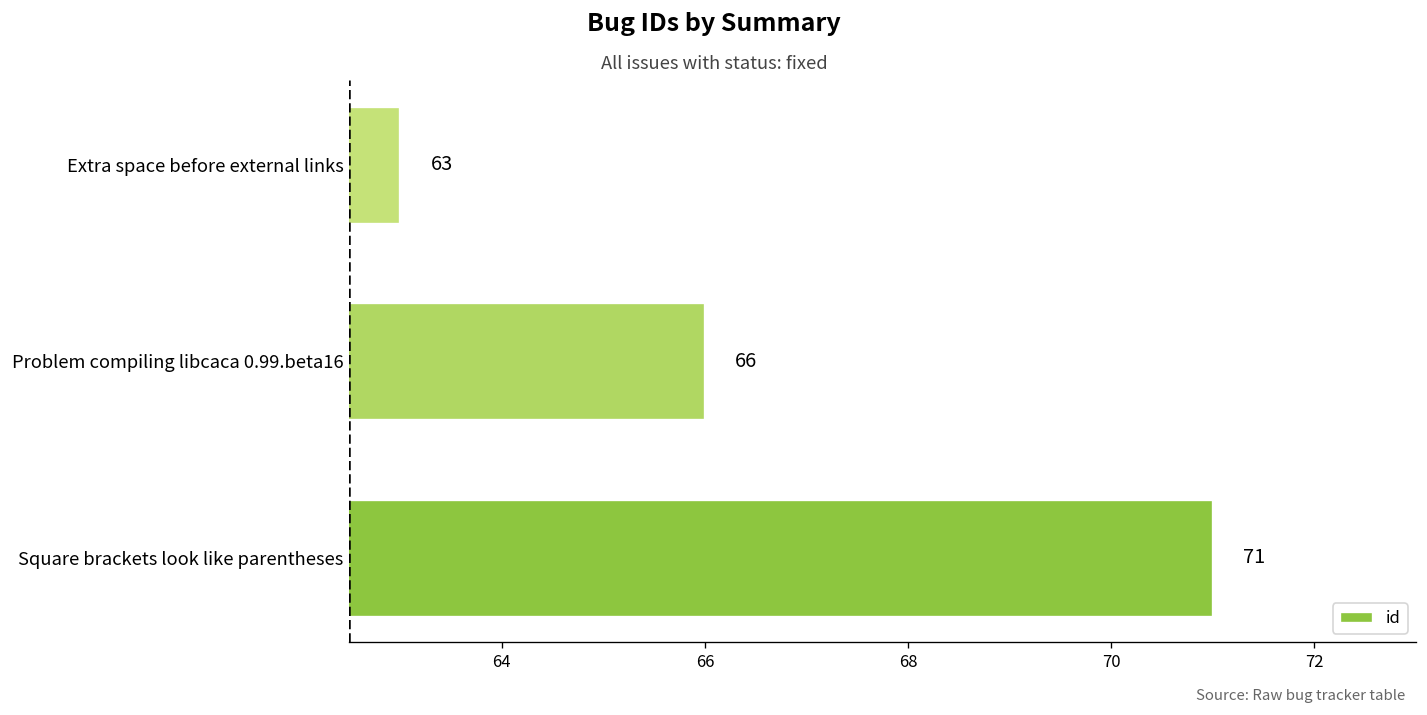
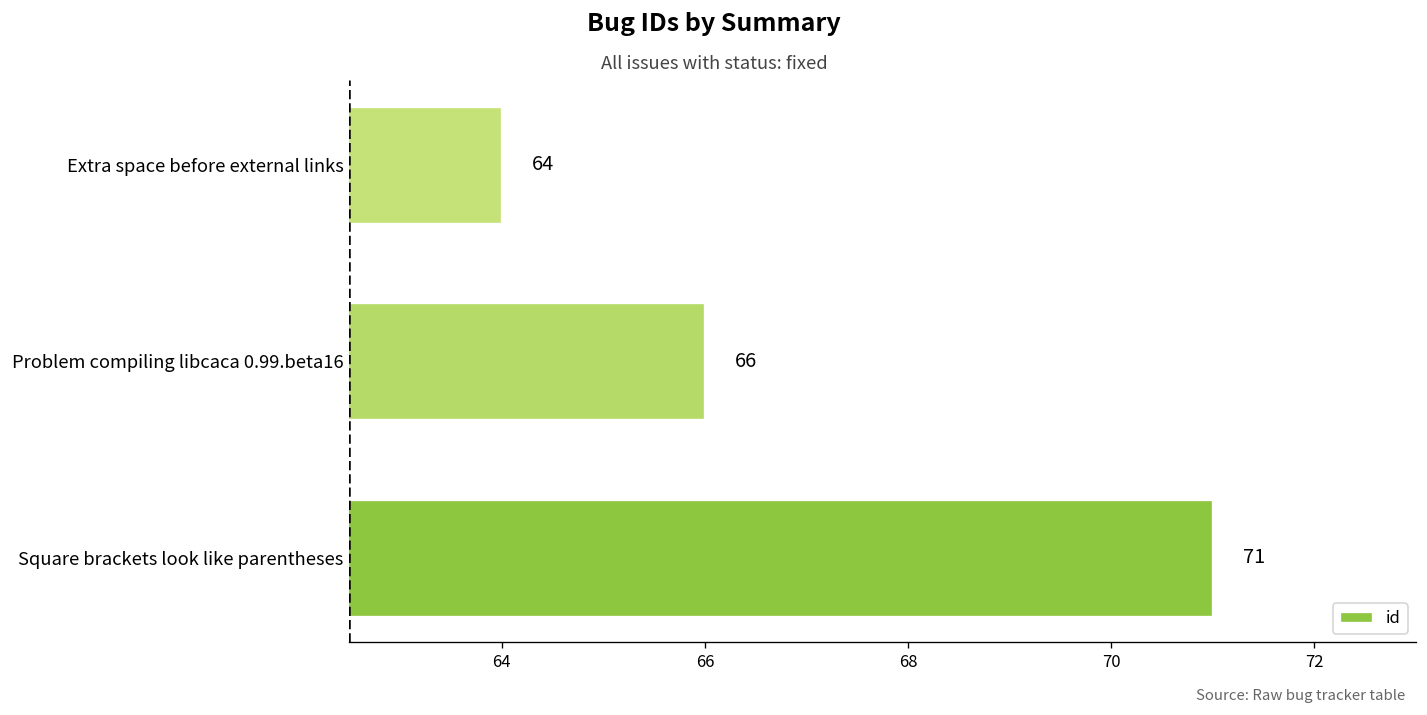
  {
-   "Extra space before external links": 63
+   "Extra space before external links": 64
  }
